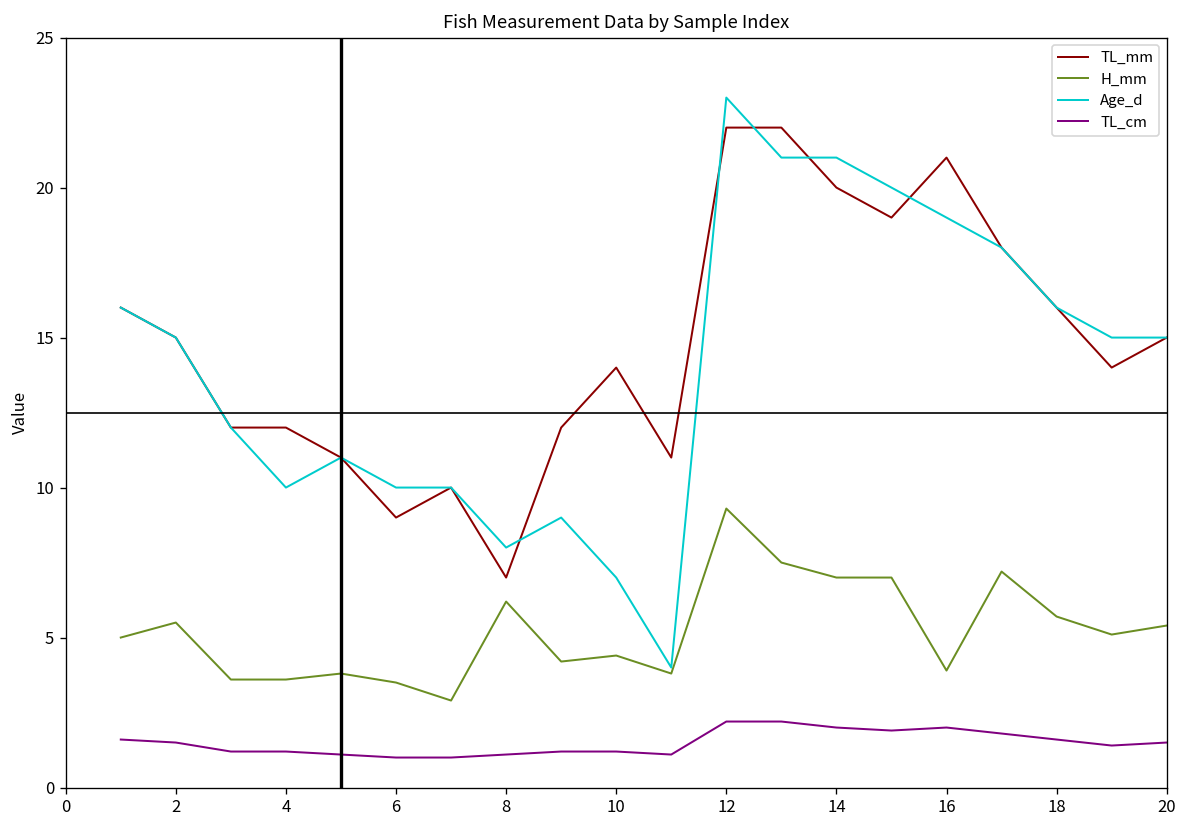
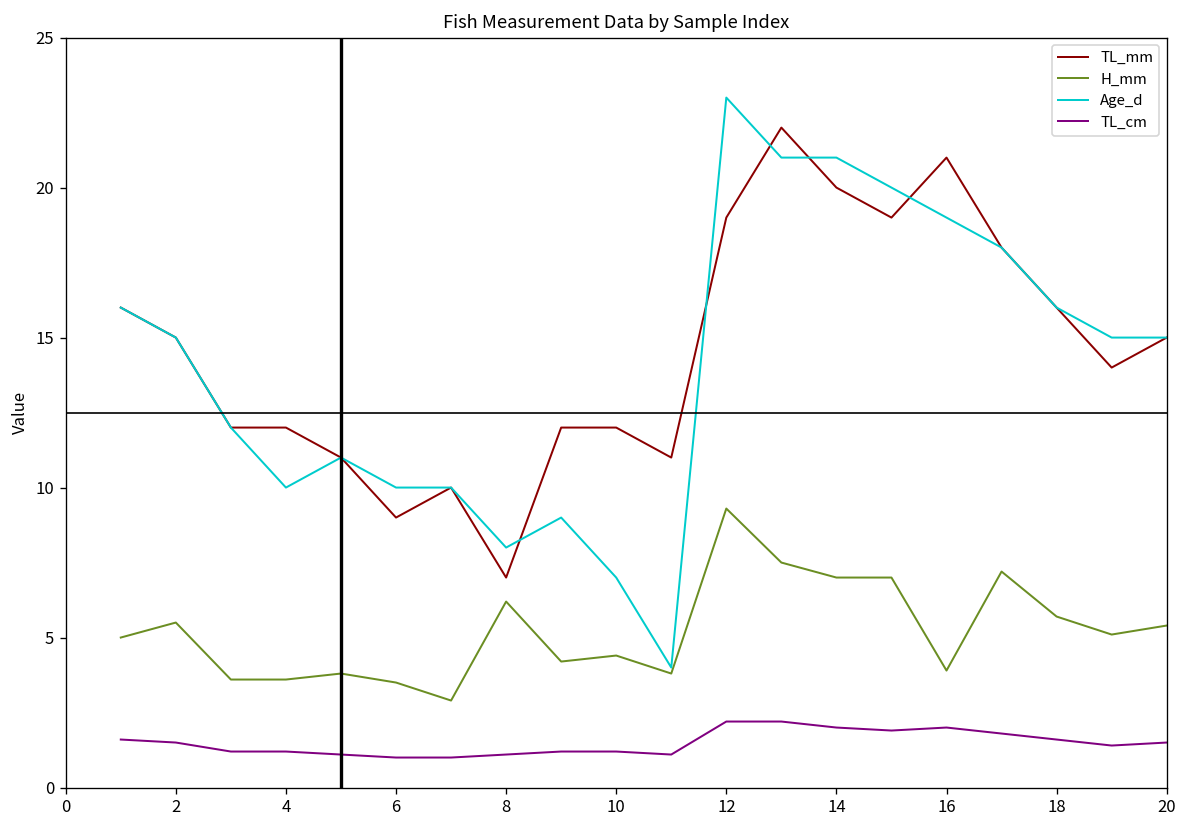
  {
    "TL_mm": {
      "4": 12,
      "6": 9,
      "8": 7,
-     "10": 14,
-     "12": 22,
+     "10": 12,
+     "12": 19,
      "14": 20,
      "16": 21
    },
    "H_mm": {
      "2": 5.5,
      "4": 3.6,
      "6": 3.5,
      "8": 6.2,
      "10": 4.4,
      "12": 9.3,
      "14": 7,
      "16": 3.9,
      "18": 5.7,
      "20": 5.4
    },
    "Age_d": {
      "4": 10,
      "6": 10,
      "8": 8,
      "10": 7,
      "12": 23,
      "14": 21,
      "16": 19
    },
    "TL_cm": {
      "2": 1.5,
      "4": 1.2,
      "6": 1,
      "8": 1.1,
      "10": 1.2,
      "12": 2.2,
      "14": 2,
      "16": 2,
      "18": 1.6,
      "20": 1.5
    }
  }
